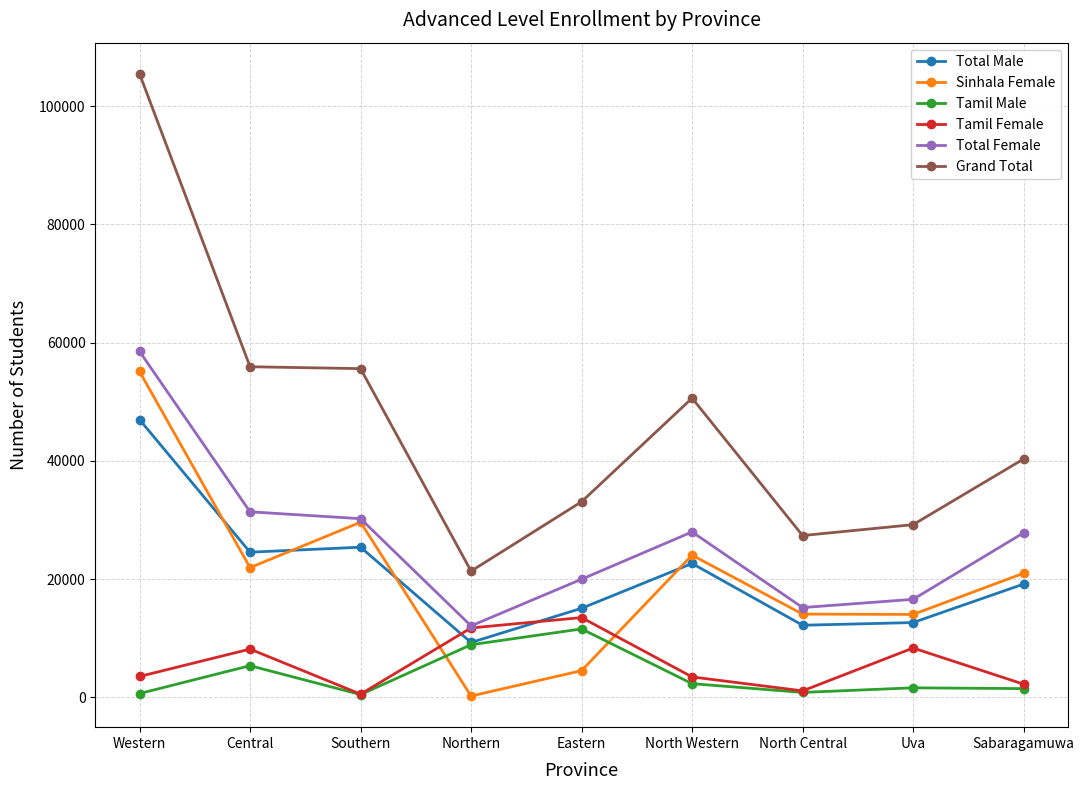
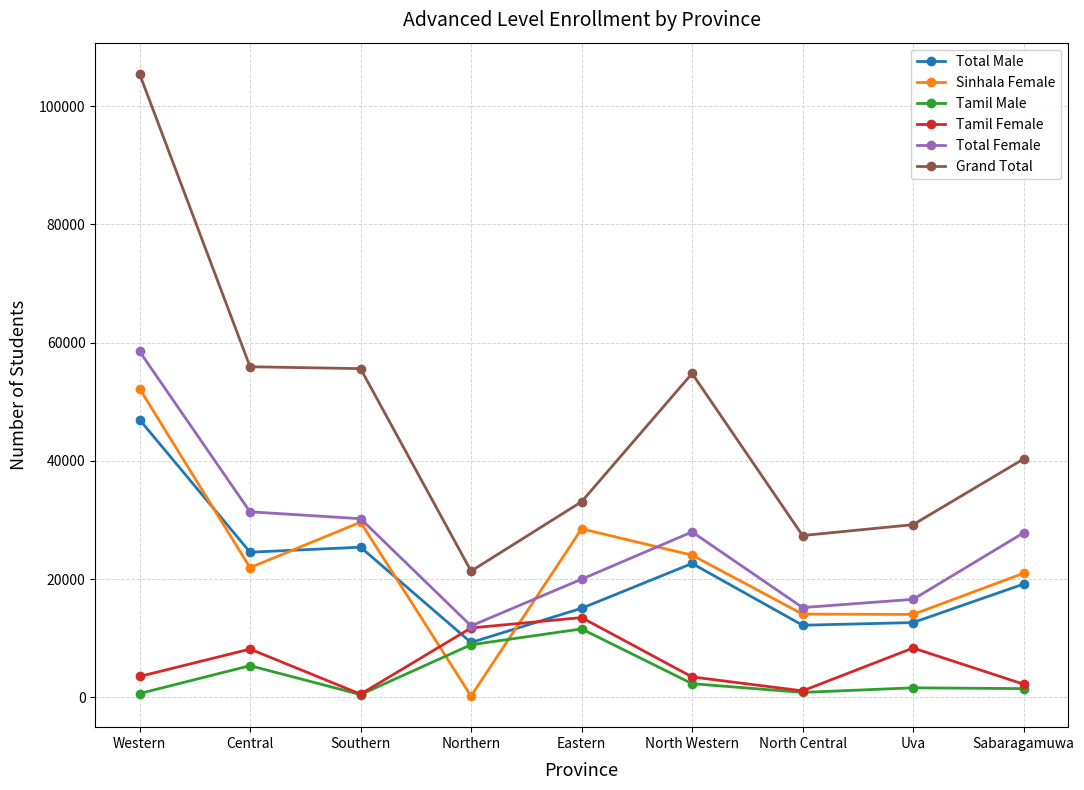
  {
    "Total Male": {
      "Western": 47000,
      "Central": 25000,
      "Southern": 25000,
      "Eastern": 15000,
      "North Western": 23000,
      "North Central": 12000,
      "Uva": 13000,
      "Sabaragamuwa": 19000
    },
    "Sinhala Female": {
-     "Western": 55000,
+     "Western": 52000,
      "Central": 22000,
      "Southern": 30000,
      "Northern": 0,
-     "Eastern": 5000,
+     "Eastern": 28000,
      "North Western": 24000,
      "North Central": 14000,
      "Uva": 14000,
      "Sabaragamuwa": 21000
    },
    "Tamil Male": {
      "Western": 1000,
      "Central": 5000,
      "Eastern": 12000,
      "North Western": 2000,
      "Uva": 2000,
      "Sabaragamuwa": 1000
    },
    "Tamil Female": {
      "Western": 4000,
      "Central": 8000,
      "Eastern": 13000,
      "North Western": 3000,
      "Uva": 8000,
      "Sabaragamuwa": 2000
    },
    "Total Female": {
      "Western": 59000,
      "Central": 31000,
      "Southern": 30000,
      "Eastern": 20000,
      "North Western": 28000,
      "North Central": 15000,
      "Uva": 17000,
      "Sabaragamuwa": 28000
    },
    "Grand Total": {
      "Western": 105000,
      "Central": 56000,
      "Southern": 56000,
      "Northern": 21000,
      "Eastern": 33000,
-     "North Western": 51000,
+     "North Western": 55000,
      "North Central": 27000,
      "Uva": 29000,
      "Sabaragamuwa": 40000
    }
  }
